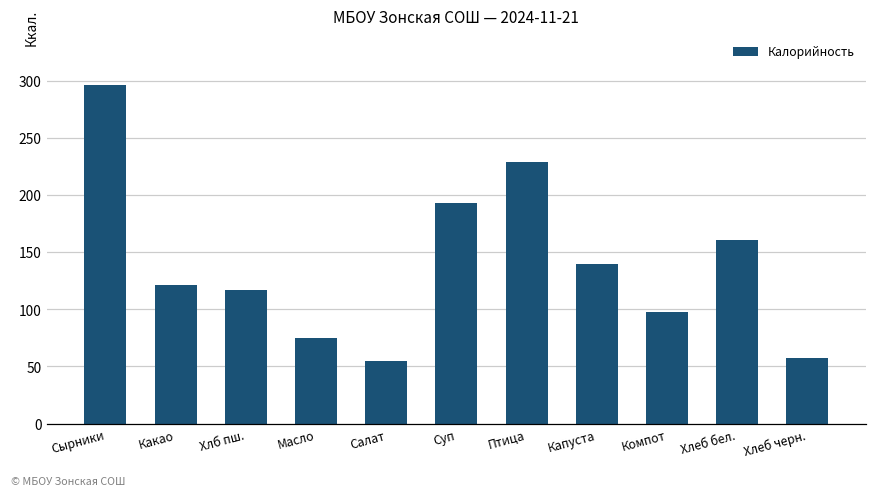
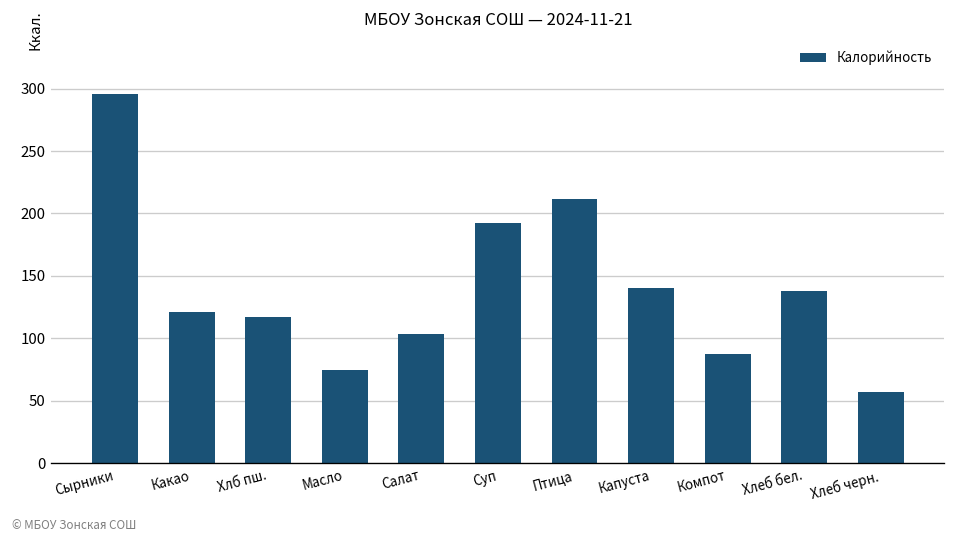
  {
    "Сырники": 296,
    "Какао": 121,
    "Хлб пш.": 117,
    "Масло": 75,
-   "Салат": 54,
+   "Салат": 104,
    "Суп": 193,
-   "Птица": 229,
+   "Птица": 211,
    "Капуста": 140,
-   "Компот": 98,
-   "Хлеб бел.": 161,
+   "Компот": 88,
+   "Хлеб бел.": 138,
    "Хлеб черн.": 57
  }
